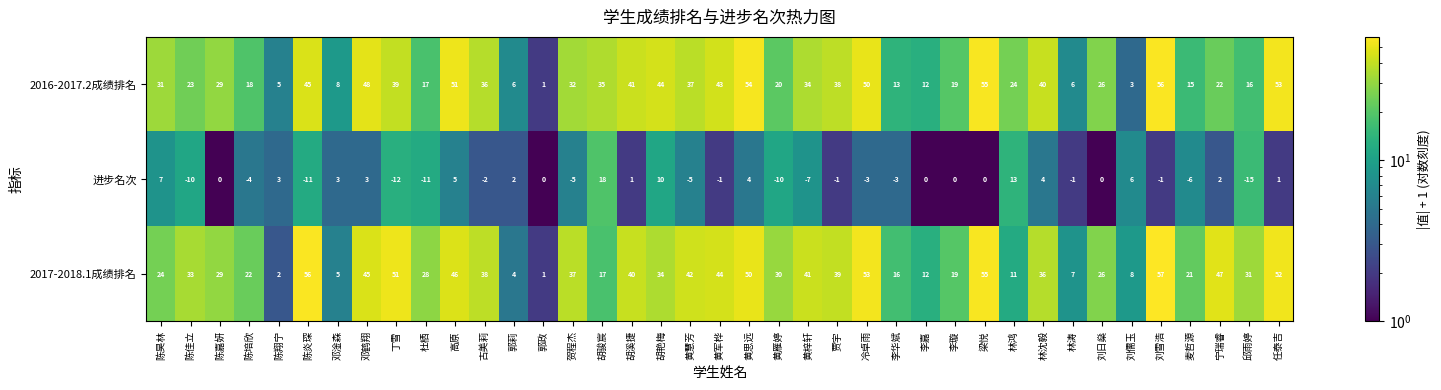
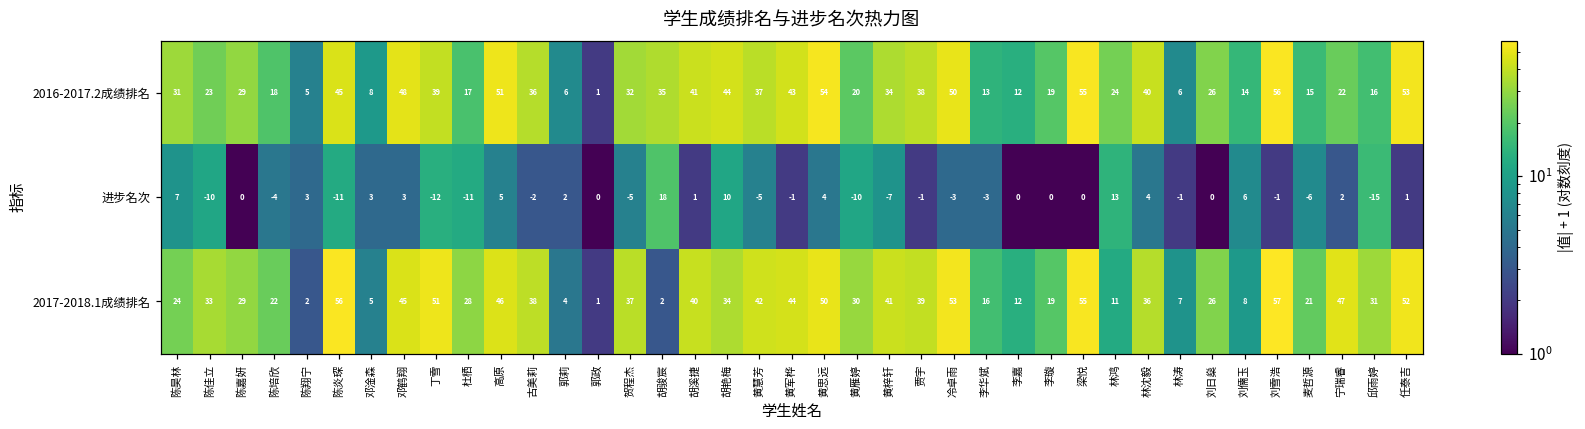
  {
    "2016-2017.2成绩排名": {
      "陈昊林": 31,
      "陈佳立": 23,
      "陈嘉妍": 29,
      "陈培欣": 18,
      "陈翔宁": 5,
      "陈炎琛": 45,
      "邓淦森": 8,
      "邓鹤翔": 48,
      "丁雪": 39,
      "杜栖": 17,
      "高原": 51,
      "古美莉": 36,
      "郭莉": 6,
      "郭政": 1,
      "贺程杰": 32,
      "胡骏宸": 35,
      "胡溪捷": 41,
      "胡艳梅": 44,
      "黄慧芳": 37,
      "黄军桦": 43,
      "黄思远": 54,
      "黄雁婷": 20,
      "黄梓轩": 34,
      "贾宇": 38,
      "冷卓雨": 50,
      "李华斌": 13,
      "李嘉": 12,
      "李璇": 19,
      "梁悦": 55,
      "林鸿": 24,
      "林沈毅": 40,
      "林涛": 6,
      "刘日燊": 26,
-     "刘儒玉": 3,
+     "刘儒玉": 14,
      "刘雪浩": 56,
      "麦哲源": 15,
      "宁瑞睿": 22,
      "邱雨婷": 16,
      "任泰吉": 53
    },
    "进步名次": {
      "陈昊林": 7,
      "陈佳立": -10,
      "陈嘉妍": 0,
      "陈培欣": -4,
      "陈翔宁": 3,
      "陈炎琛": -11,
      "邓淦森": 3,
      "邓鹤翔": 3,
      "丁雪": -12,
      "杜栖": -11,
      "高原": 5,
      "古美莉": -2,
      "郭莉": 2,
      "郭政": 0,
      "贺程杰": -5,
      "胡骏宸": 18,
      "胡溪捷": 1,
      "胡艳梅": 10,
      "黄慧芳": -5,
      "黄军桦": -1,
      "黄思远": 4,
      "黄雁婷": -10,
      "黄梓轩": -7,
      "贾宇": -1,
      "冷卓雨": -3,
      "李华斌": -3,
      "李嘉": 0,
      "李璇": 0,
      "梁悦": 0,
      "林鸿": 13,
      "林沈毅": 4,
      "林涛": -1,
      "刘日燊": 0,
      "刘儒玉": 6,
      "刘雪浩": -1,
      "麦哲源": -6,
      "宁瑞睿": 2,
      "邱雨婷": -15,
      "任泰吉": 1
    },
    "2017-2018.1成绩排名": {
      "陈昊林": 24,
      "陈佳立": 33,
      "陈嘉妍": 29,
      "陈培欣": 22,
      "陈翔宁": 2,
      "陈炎琛": 56,
      "邓淦森": 5,
      "邓鹤翔": 45,
      "丁雪": 51,
      "杜栖": 28,
      "高原": 46,
      "古美莉": 38,
      "郭莉": 4,
      "郭政": 1,
      "贺程杰": 37,
-     "胡骏宸": 17,
+     "胡骏宸": 2,
      "胡溪捷": 40,
      "胡艳梅": 34,
      "黄慧芳": 42,
      "黄军桦": 44,
      "黄思远": 50,
      "黄雁婷": 30,
      "黄梓轩": 41,
      "贾宇": 39,
      "冷卓雨": 53,
      "李华斌": 16,
      "李嘉": 12,
      "李璇": 19,
      "梁悦": 55,
      "林鸿": 11,
      "林沈毅": 36,
      "林涛": 7,
      "刘日燊": 26,
      "刘儒玉": 8,
      "刘雪浩": 57,
      "麦哲源": 21,
      "宁瑞睿": 47,
      "邱雨婷": 31,
      "任泰吉": 52
    }
  }
